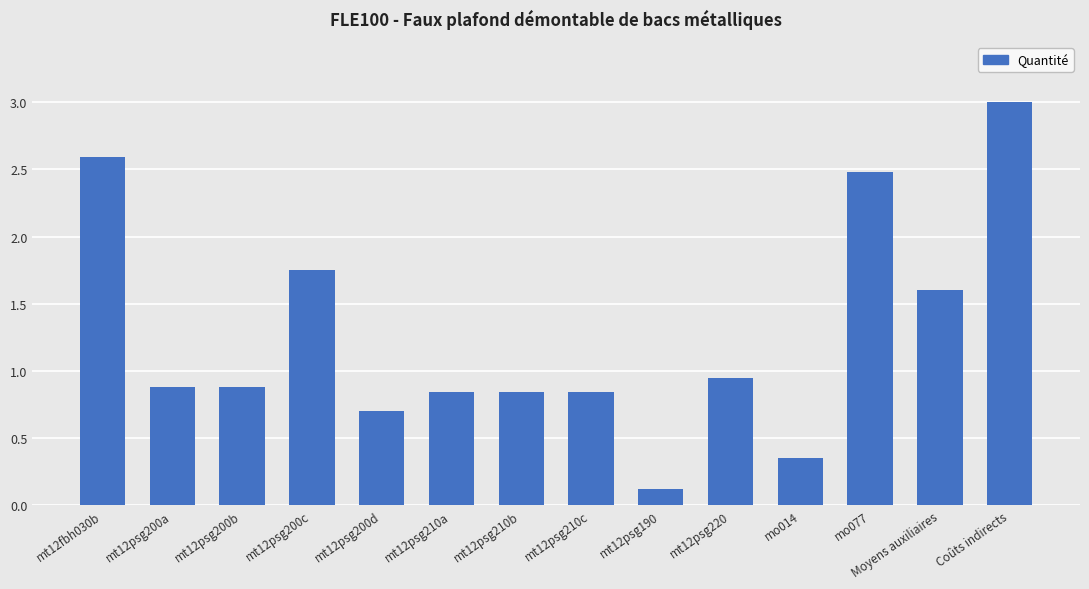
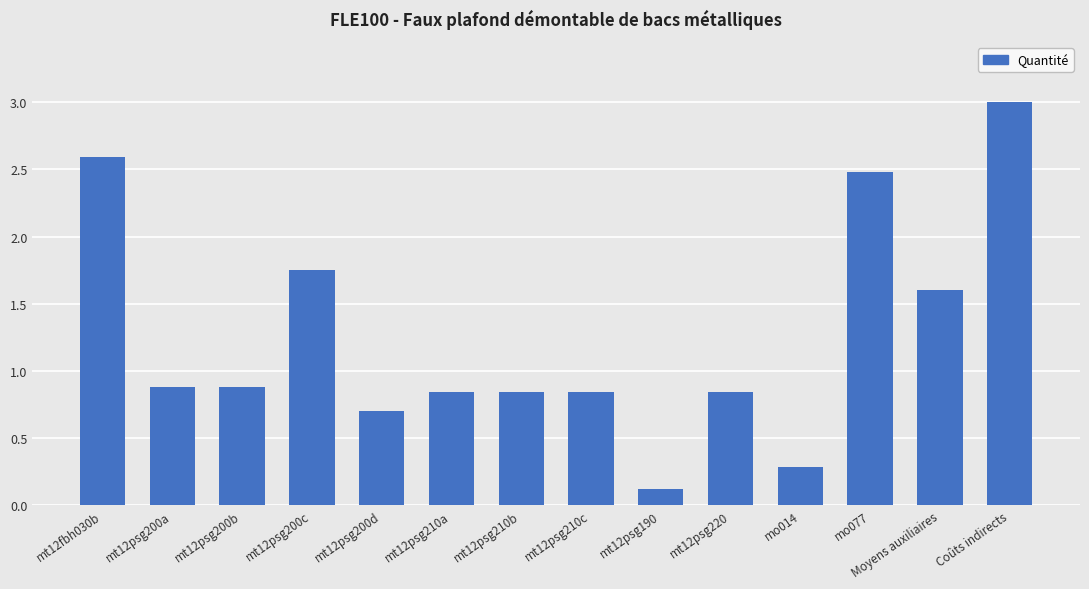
  {
    "mt12fbh030b": 2.59,
    "mt12psg200a": 0.88,
    "mt12psg200b": 0.88,
    "mt12psg200c": 1.75,
    "mt12psg200d": 0.70,
    "mt12psg210a": 0.84,
    "mt12psg210b": 0.84,
    "mt12psg210c": 0.84,
    "mt12psg190": 0.12,
-   "mt12psg220": 0.95,
-   "mo014": 0.35,
+   "mt12psg220": 0.84,
+   "mo014": 0.28,
    "mo077": 2.48,
    "Moyens auxiliaires": 1.60,
    "Coûts indirects": 3.00
  }
